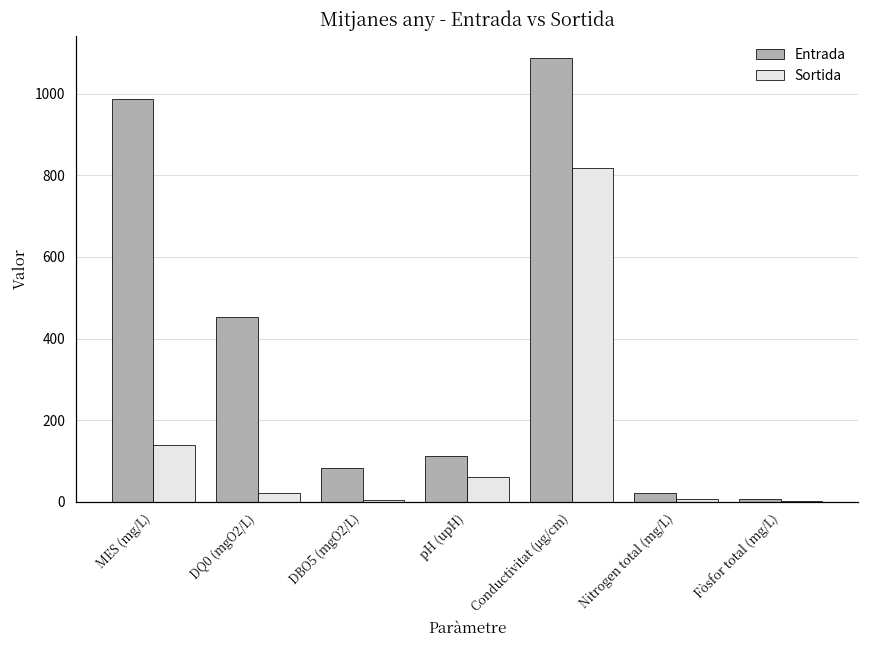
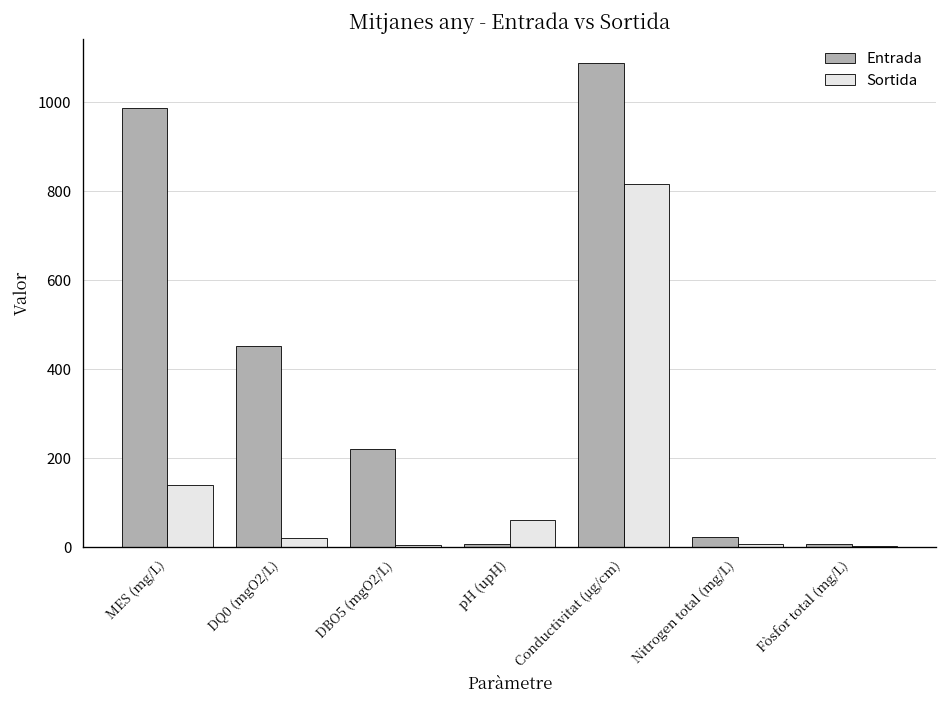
  {
    "Entrada": {
      "MES (mg/L)": 990,
      "DQ0 (mgO2/L)": 450,
-     "DBO5 (mgO2/L)": 80,
-     "pH (upH)": 110,
+     "DBO5 (mgO2/L)": 220,
+     "pH (upH)": 10,
      "Conductivitat (µg/cm)": 1090,
      "Nitrogen total (mg/L)": 20,
      "Fòsfor total (mg/L)": 10
    },
    "Sortida": {
      "MES (mg/L)": 140,
      "DQ0 (mgO2/L)": 20,
      "pH (upH)": 60,
      "Conductivitat (µg/cm)": 820,
      "Nitrogen total (mg/L)": 10
    }
  }
